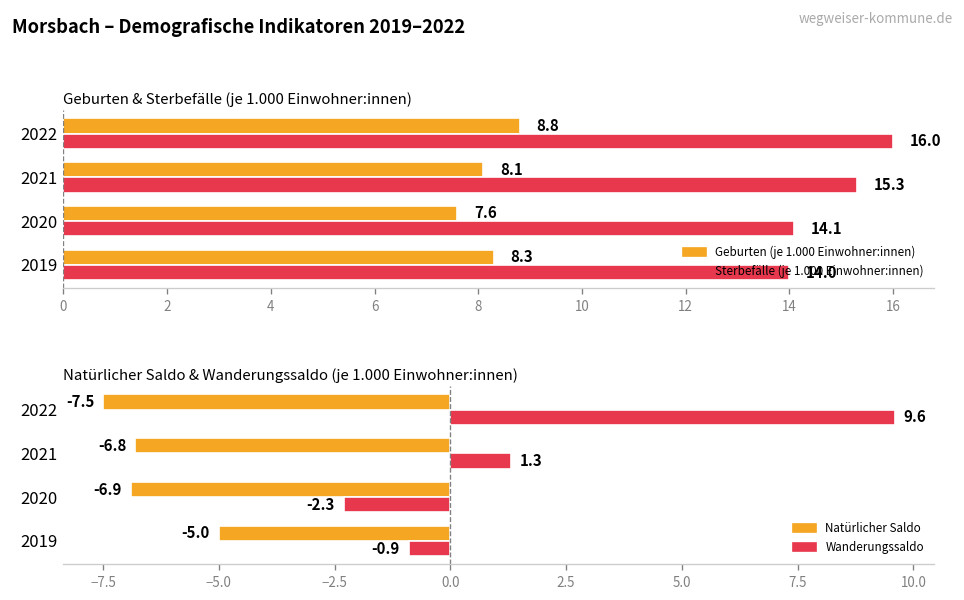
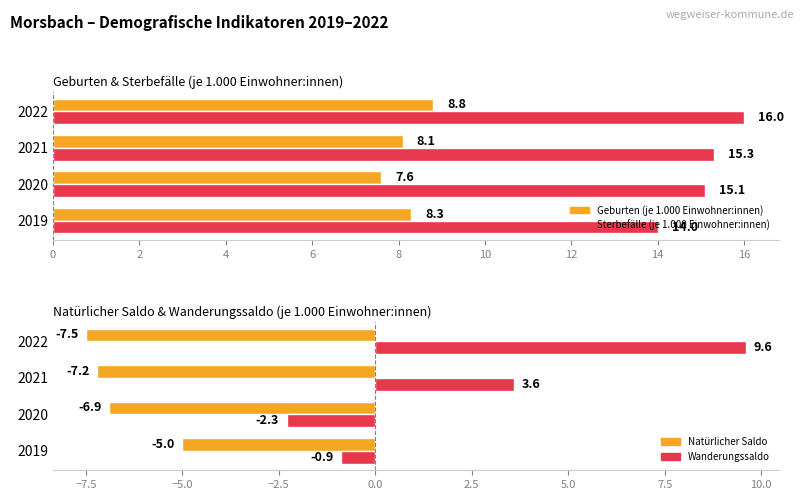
  {
    "Geburten & Sterbefälle (je 1.000 Einwohner:innen)": {
      "Geburten (je 1.000 Einwohner:innen)": {
        "2022": 8.8,
        "2021": 8.1,
        "2020": 7.6,
        "2019": 8.3
      },
      "Sterbefälle (je 1.000 Einwohner:innen)": {
        "2022": 16.0,
        "2021": 15.3,
-       "2020": 14.1,
+       "2020": 15.1,
        "2019": 14.0
      }
    },
    "Natürlicher Saldo & Wanderungssaldo (je 1.000 Einwohner:innen)": {
      "Natürlicher Saldo": {
        "2022": -7.5,
-       "2021": -6.8,
+       "2021": -7.2,
        "2020": -6.9,
        "2019": -5.0
      },
      "Wanderungssaldo": {
        "2022": 9.6,
-       "2021": 1.3,
+       "2021": 3.6,
        "2020": -2.3,
        "2019": -0.9
      }
    }
  }
